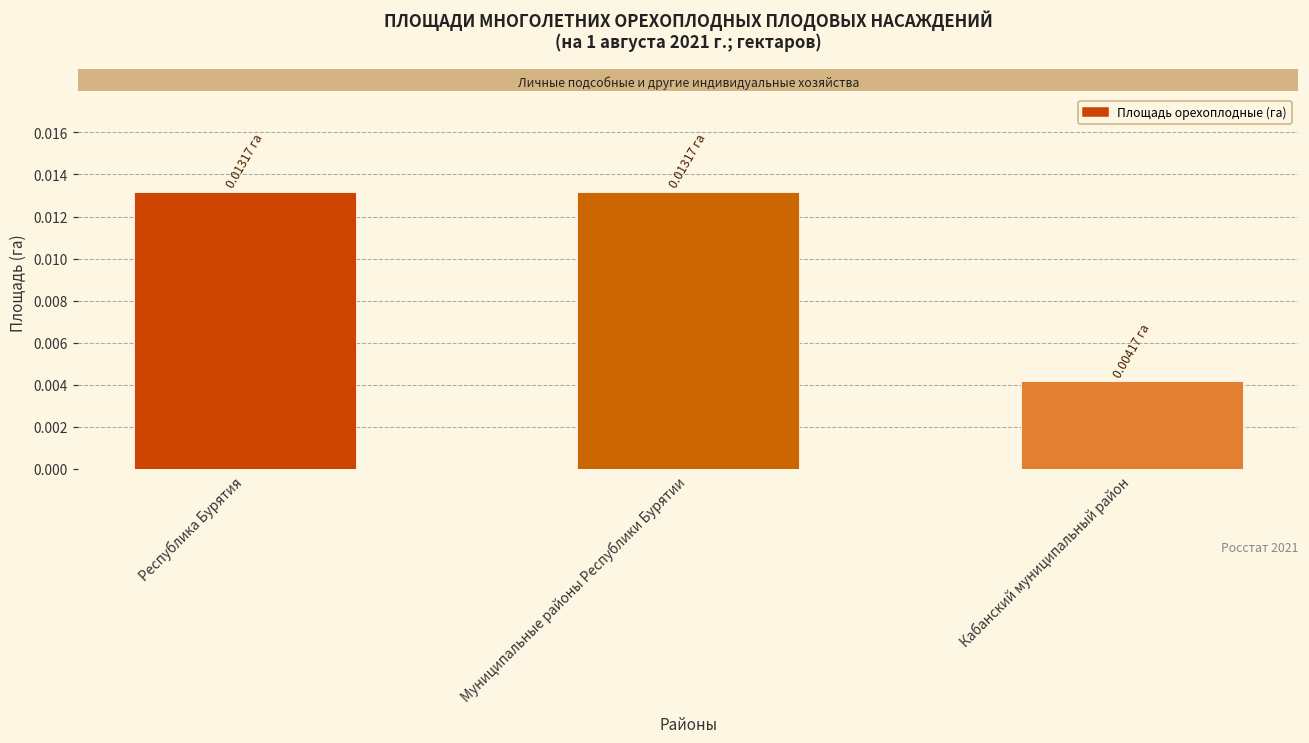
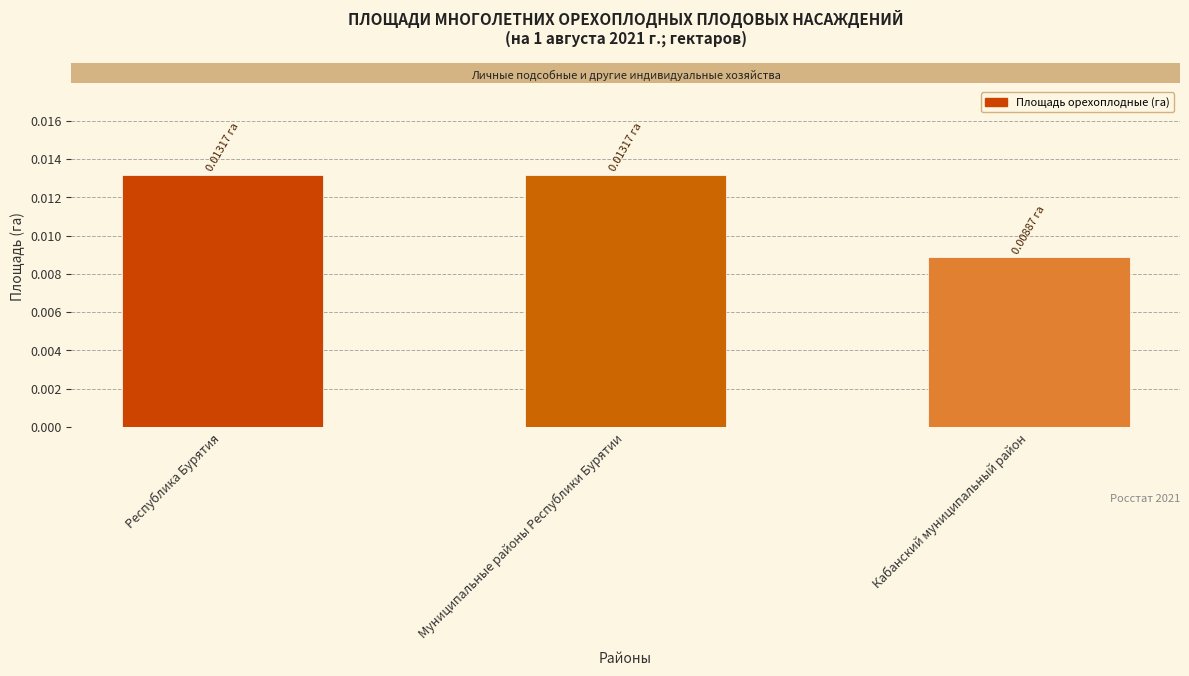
  {
    "Республика Бурятия": 0.01317,
    "Муниципальные районы Республики Бурятии": 0.01317,
-   "Кабанский муниципальный район": 0.00417
+   "Кабанский муниципальный район": 0.00887
  }
